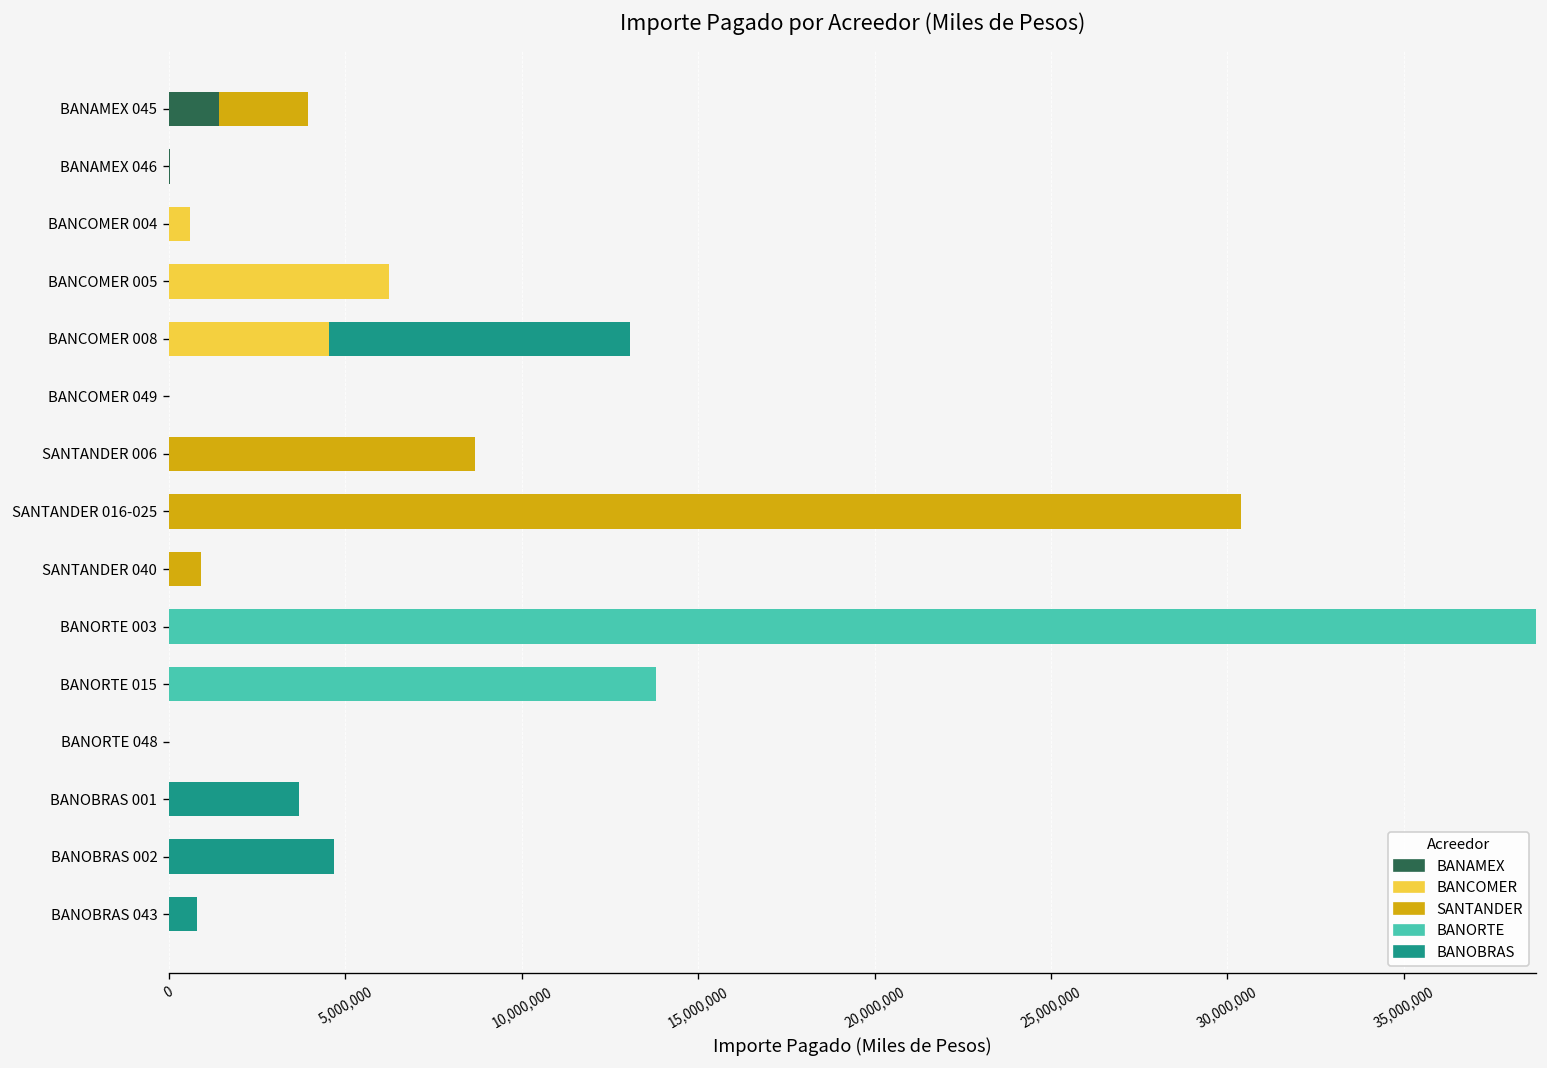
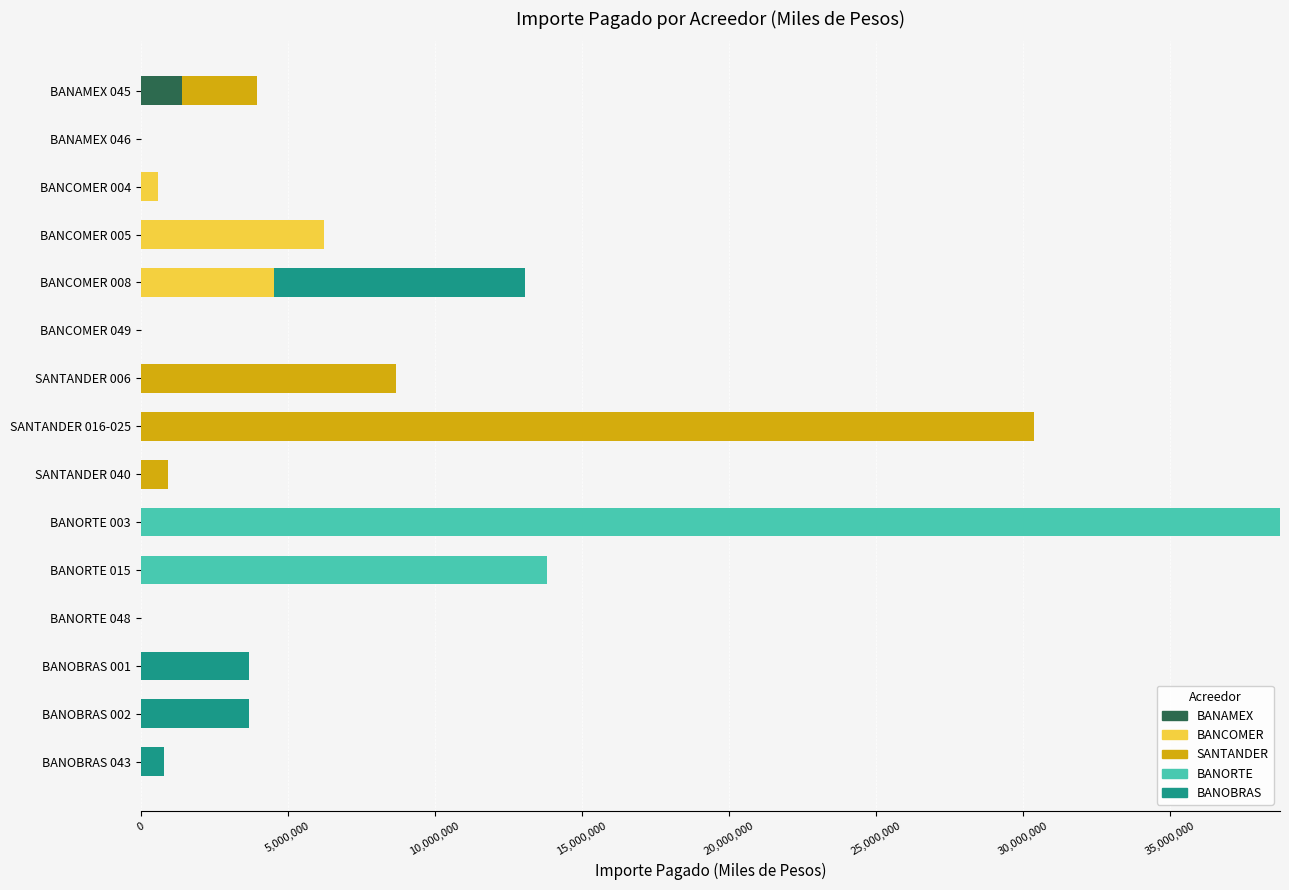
  {
    "BANAMEX": {
      "BANAMEX 045": "1,400,000",
      "BANCOMER 004": "0",
      "BANCOMER 005": "0",
      "BANCOMER 008": "0",
      "BANCOMER 049": "0",
      "SANTANDER 006": "0",
      "SANTANDER 016-025": "0",
      "SANTANDER 040": "0",
      "BANORTE 003": "0",
      "BANORTE 015": "0",
      "BANORTE 048": "0",
      "BANOBRAS 001": "0",
      "BANOBRAS 002": "0",
      "BANOBRAS 043": "0"
    },
    "SANTANDER": {
      "BANAMEX 045": "2,500,000",
      "BANAMEX 046": "0",
      "BANCOMER 004": "0",
      "BANCOMER 005": "0",
      "BANCOMER 008": "0",
      "BANCOMER 049": "0",
      "SANTANDER 006": "8,700,000",
      "SANTANDER 016-025": "30,400,000",
      "SANTANDER 040": "900,000",
      "BANORTE 003": "0",
      "BANORTE 015": "0",
      "BANORTE 048": "0",
      "BANOBRAS 001": "0",
      "BANOBRAS 002": "0",
      "BANOBRAS 043": "0"
    },
    "BANORTE": {
      "BANAMEX 045": "0",
      "BANAMEX 046": "0",
      "BANCOMER 004": "0",
      "BANCOMER 005": "0",
      "BANCOMER 008": "0",
      "BANCOMER 049": "0",
      "SANTANDER 006": "0",
      "SANTANDER 016-025": "0",
      "SANTANDER 040": "0",
      "BANORTE 003": "38,800,000",
      "BANORTE 015": "13,800,000",
      "BANOBRAS 001": "0",
      "BANOBRAS 002": "0",
      "BANOBRAS 043": "0"
    },
    "BANOBRAS": {
      "BANAMEX 045": "0",
      "BANAMEX 046": "0",
      "BANCOMER 004": "0",
      "BANCOMER 005": "0",
      "BANCOMER 008": "8,500,000",
      "BANCOMER 049": "0",
      "SANTANDER 006": "0",
      "SANTANDER 016-025": "0",
      "SANTANDER 040": "0",
      "BANORTE 003": "0",
      "BANORTE 015": "0",
      "BANORTE 048": "0",
      "BANOBRAS 001": "3,700,000",
-     "BANOBRAS 002": "4,700,000",
+     "BANOBRAS 002": "3,700,000",
      "BANOBRAS 043": "800,000"
    }
  }
